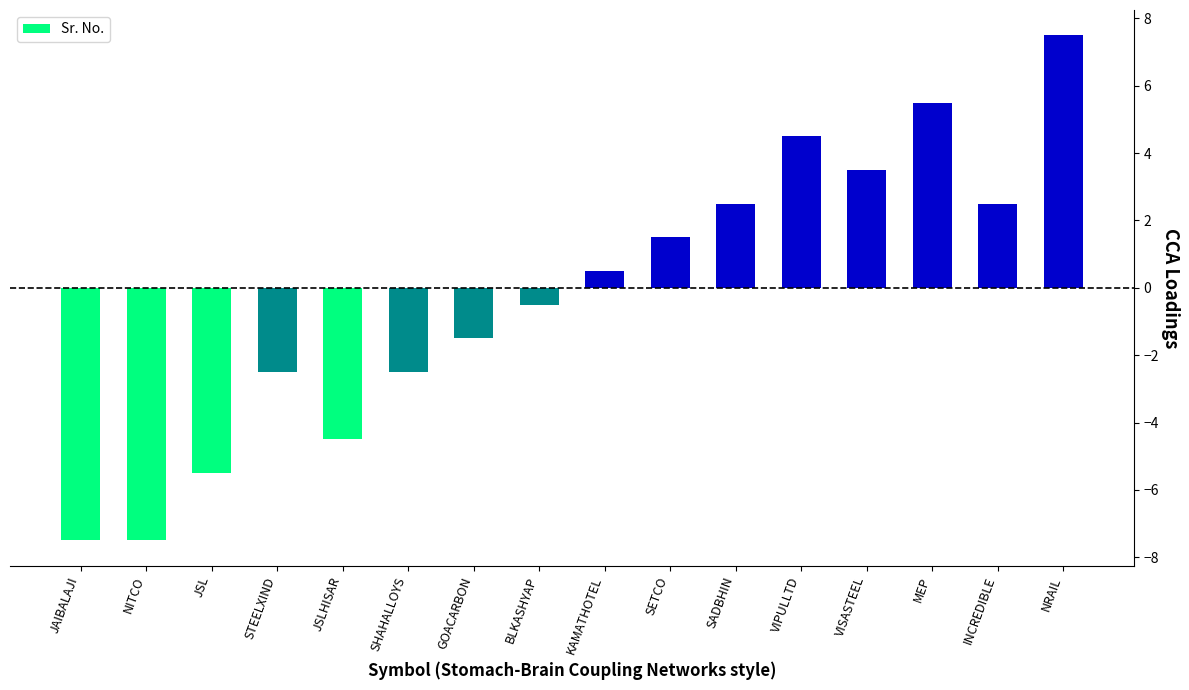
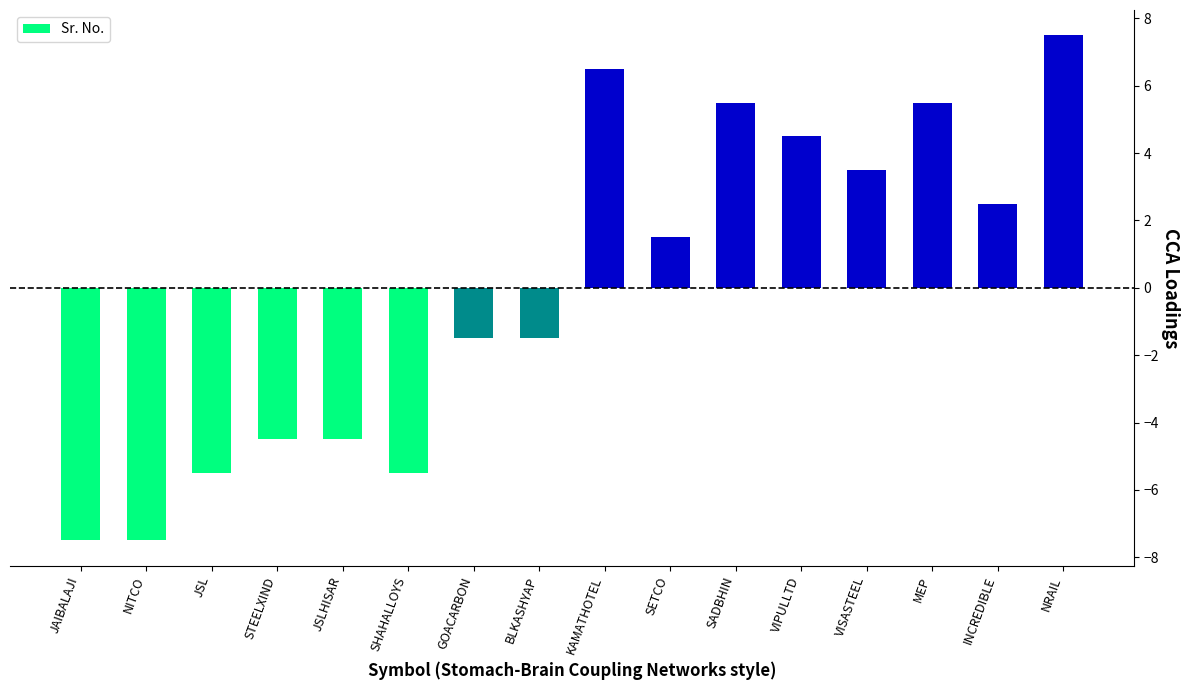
  {
    "JAIBALAJI": -7.5,
    "NITCO": -7.5,
    "JSL": -5.5,
-   "STEELXIND": -2.5,
+   "STEELXIND": -4.5,
    "JSLHISAR": -4.5,
-   "SHAHALLOYS": -2.5,
+   "SHAHALLOYS": -5.5,
    "GOACARBON": -1.5,
-   "BLKASHYAP": -0.5,
-   "KAMATHOTEL": 0.5,
+   "BLKASHYAP": -1.5,
+   "KAMATHOTEL": 6.5,
    "SETCO": 1.5,
-   "SADBHIN": 2.5,
+   "SADBHIN": 5.5,
    "VIPULLTD": 4.5,
    "VISASTEEL": 3.5,
    "MEP": 5.5,
    "INCREDIBLE": 2.5,
    "NRAIL": 7.5
  }
